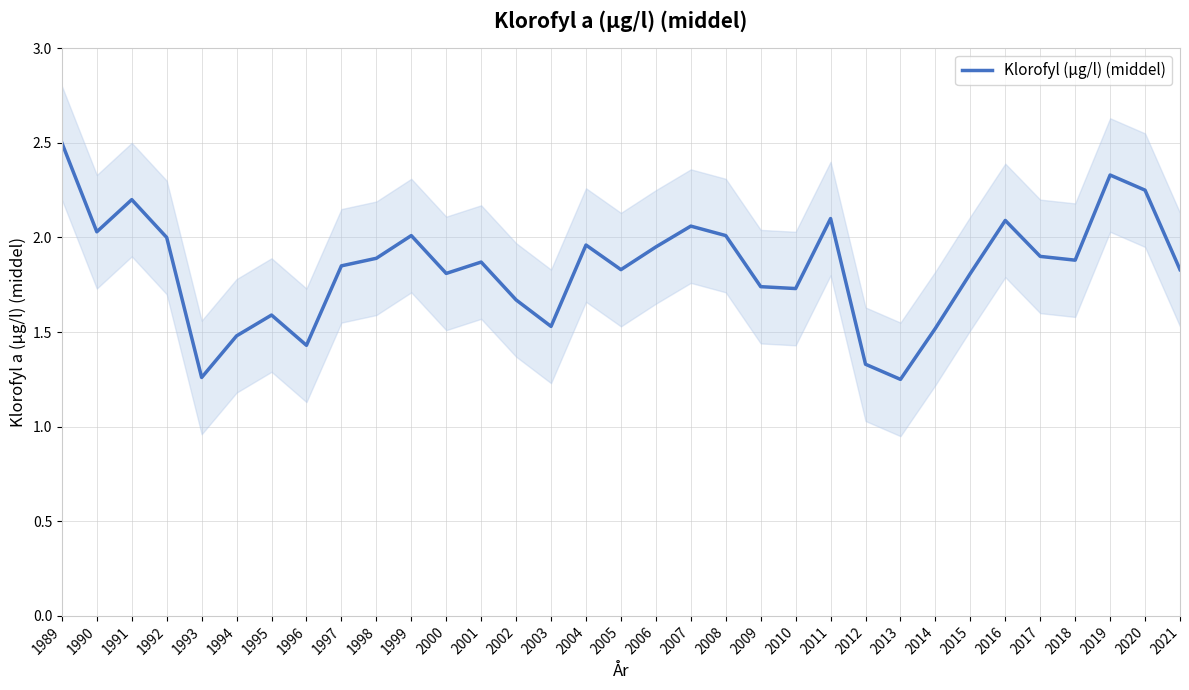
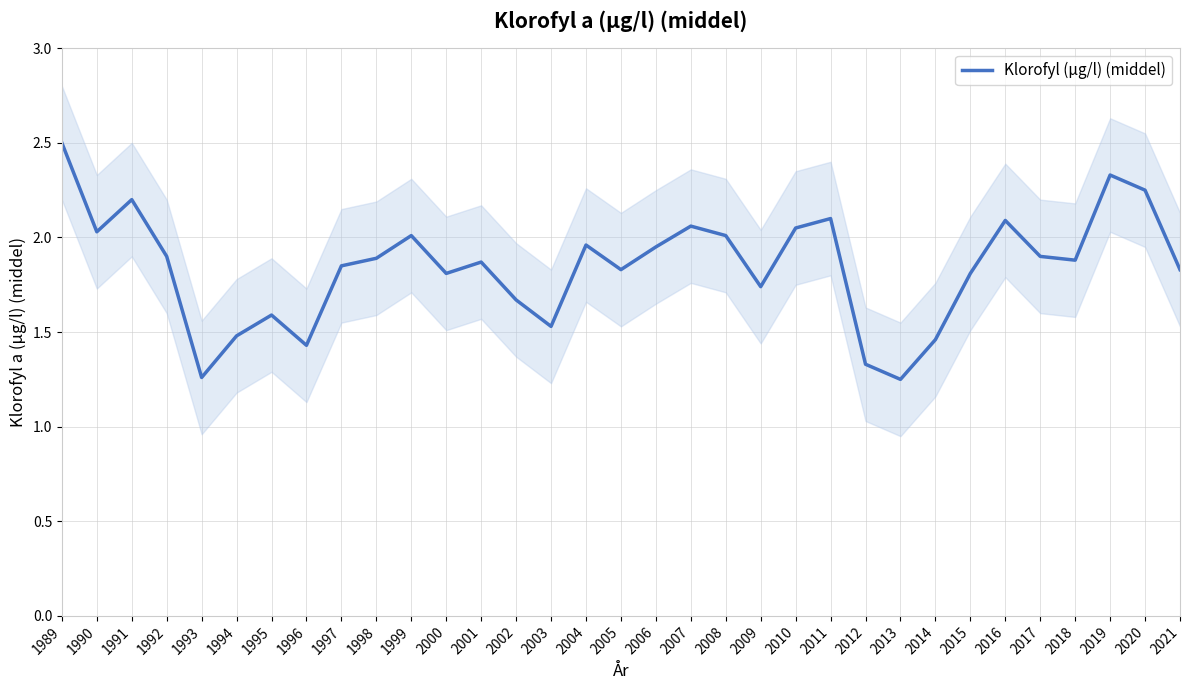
  {
    "Klorofyl (µg/l) (middel)": {
      "1989": 2.50,
      "1990": 2.03,
      "1991": 2.20,
-     "1992": 2.0,
+     "1992": 1.9,
      "1993": 1.26,
      "1994": 1.48,
      "1995": 1.59,
      "1996": 1.43,
      "1997": 1.85,
      "1998": 1.89,
      "1999": 2.01,
      "2000": 1.81,
      "2001": 1.87,
      "2002": 1.67,
      "2003": 1.53,
      "2004": 1.96,
      "2005": 1.83,
      "2006": 1.95,
      "2007": 2.06,
      "2008": 2.01,
      "2009": 1.74,
-     "2010": 1.73,
+     "2010": 2.05,
      "2011": 2.10,
      "2012": 1.33,
      "2013": 1.25,
-     "2014": 1.52,
+     "2014": 1.46,
      "2015": 1.81,
      "2016": 2.09,
      "2017": 1.90,
      "2018": 1.88,
      "2019": 2.33,
      "2020": 2.25,
      "2021": 1.83
    }
  }
